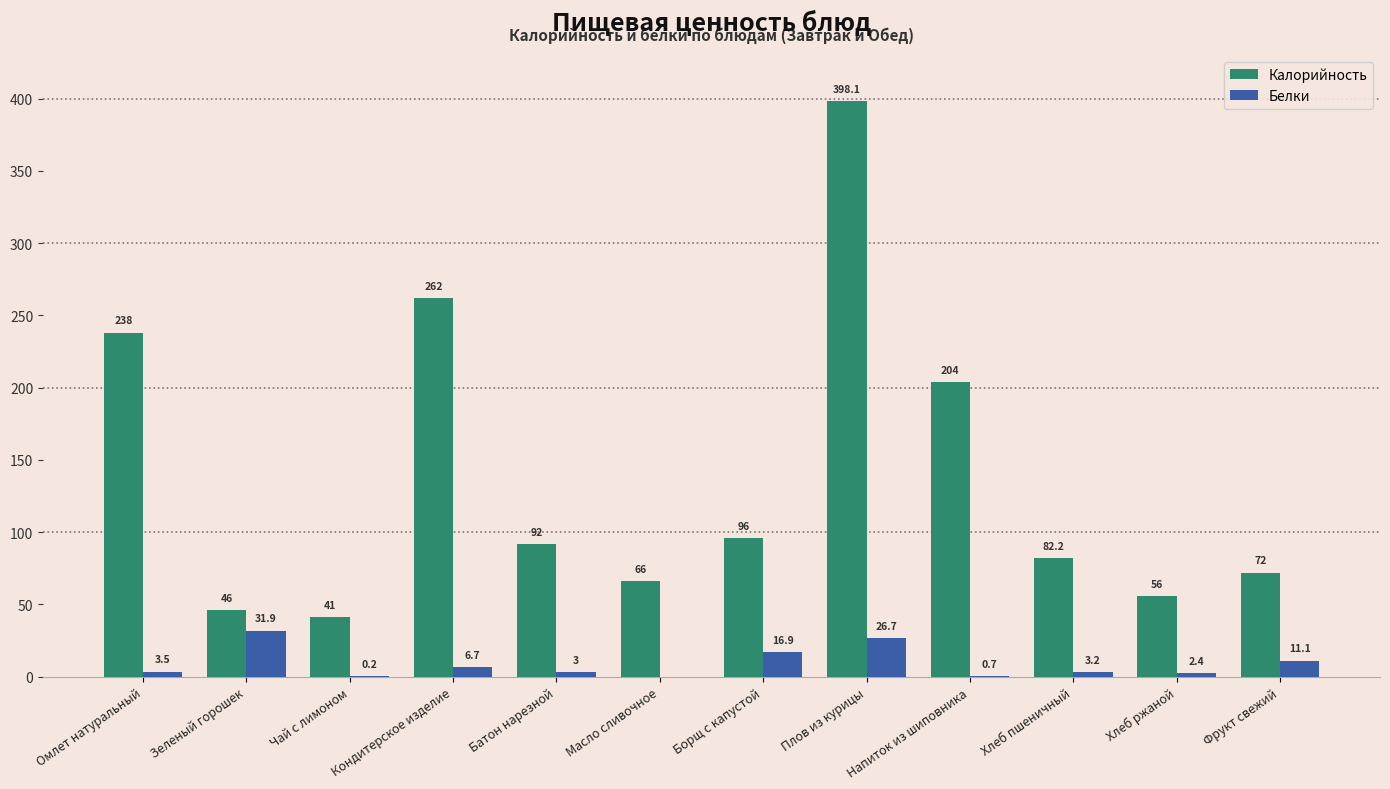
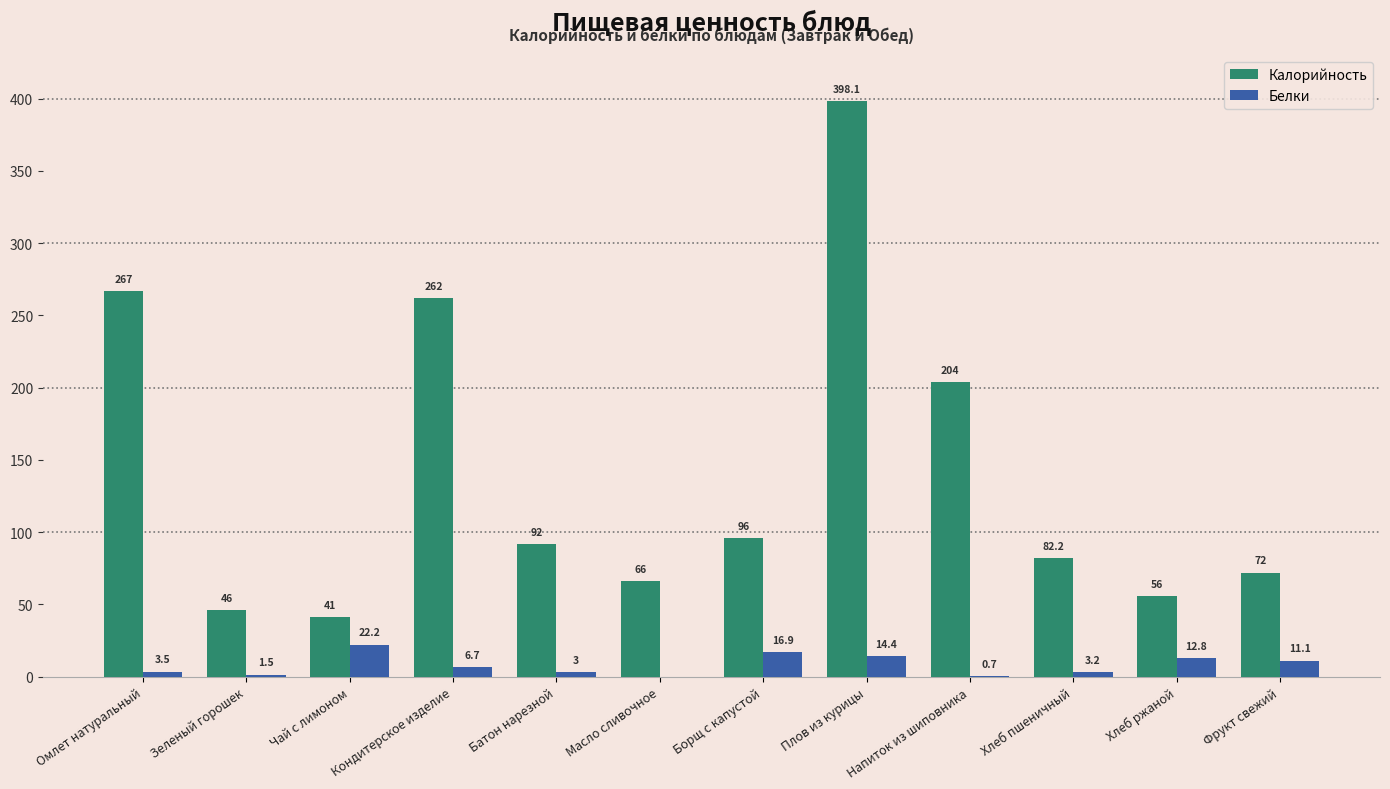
  {
    "Калорийность": {
-     "Омлет натуральный": 238,
+     "Омлет натуральный": 267,
      "Зеленый горошек": 46,
      "Чай с лимоном": 41,
      "Кондитерское изделие": 262,
      "Батон нарезной": 92,
      "Масло сливочное": 66,
      "Борщ с капустой": 96,
      "Плов из курицы": 398.1,
      "Напиток из шиповника": 204,
      "Хлеб пшеничный": 82.2,
      "Хлеб ржаной": 56,
      "Фрукт свежий": 72
    },
    "Белки": {
      "Омлет натуральный": 3.5,
-     "Зеленый горошек": 31.9,
-     "Чай с лимоном": 0.2,
+     "Зеленый горошек": 1.5,
+     "Чай с лимоном": 22.2,
      "Кондитерское изделие": 6.7,
      "Батон нарезной": 3,
      "Борщ с капустой": 16.9,
-     "Плов из курицы": 26.7,
+     "Плов из курицы": 14.4,
      "Напиток из шиповника": 0.7,
      "Хлеб пшеничный": 3.2,
-     "Хлеб ржаной": 2.4,
+     "Хлеб ржаной": 12.8,
      "Фрукт свежий": 11.1
    }
  }
